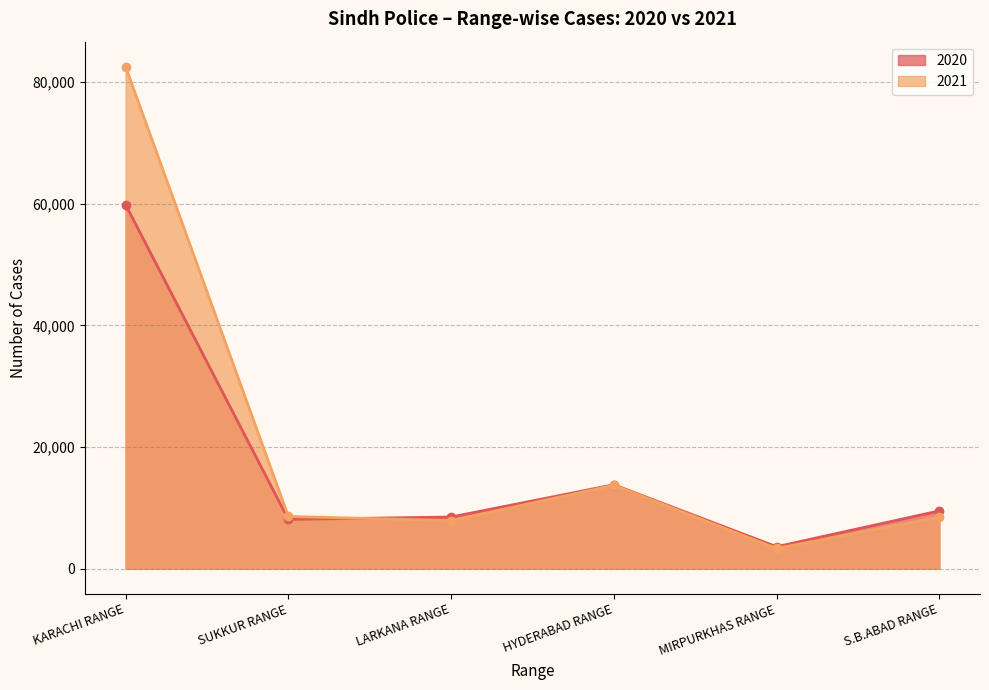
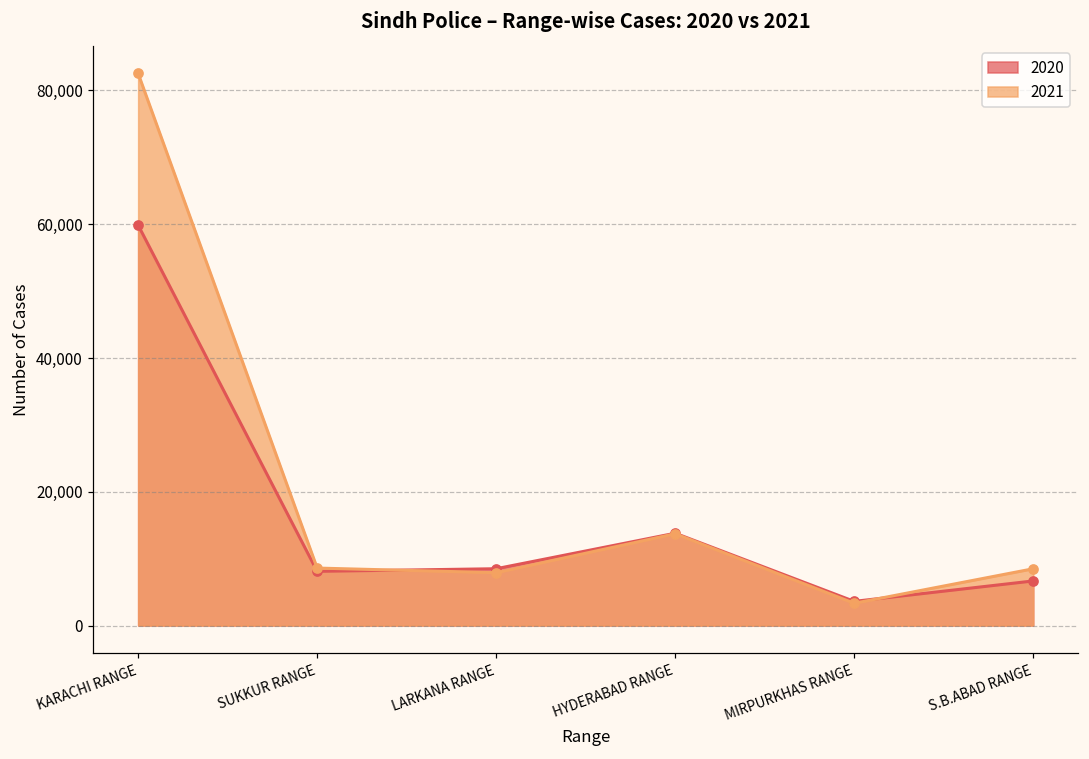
  {
    "2020": {
      "KARACHI RANGE": "60,000",
      "SUKKUR RANGE": "8,000",
      "LARKANA RANGE": "8,000",
-     "S.B.ABAD RANGE": "10,000"
+     "S.B.ABAD RANGE": "7,000"
    },
    "2021": {
      "KARACHI RANGE": "83,000",
      "SUKKUR RANGE": "9,000",
      "LARKANA RANGE": "8,000",
      "S.B.ABAD RANGE": "8,000"
    }
  }
